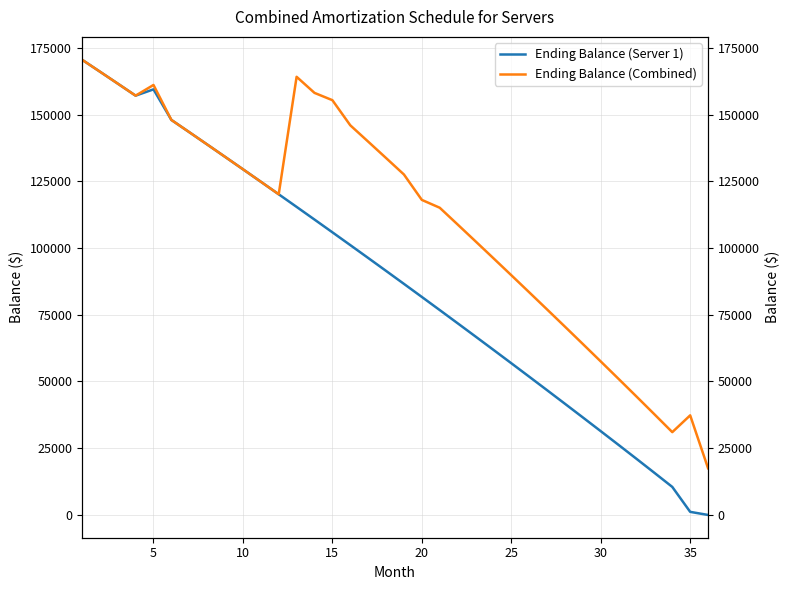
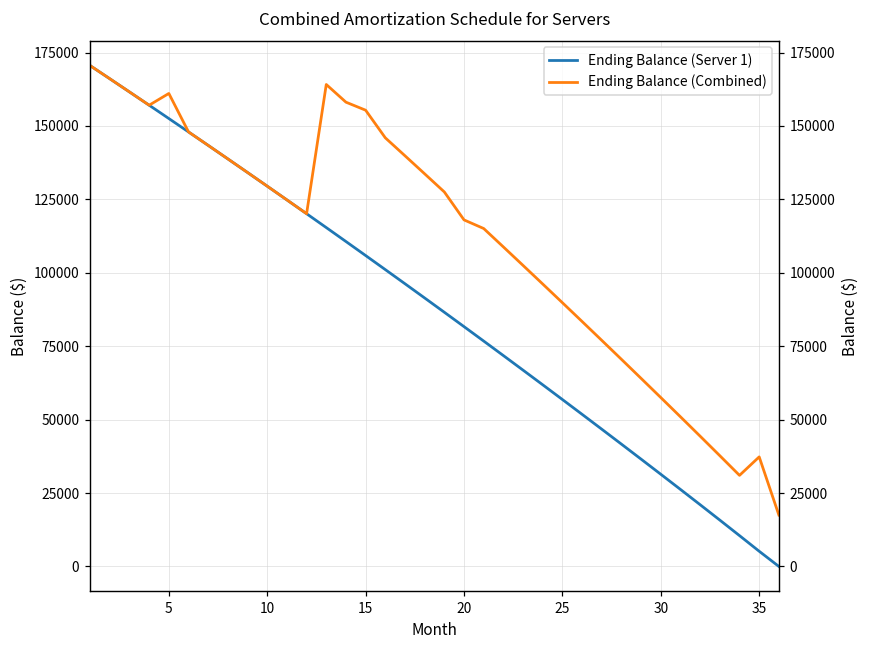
  {
    "Ending Balance (Server 1)": {
-     "5": 159000,
+     "5": 153000,
      "15": 106000,
      "20": 82000,
      "25": 57000,
      "30": 31000,
-     "35": 1000
+     "35": 5000
    },
    "Ending Balance (Combined)": {
      "5": 161000,
      "15": 155000,
      "20": 118000,
      "25": 90000,
      "30": 58000,
      "35": 37000
    }
  }
